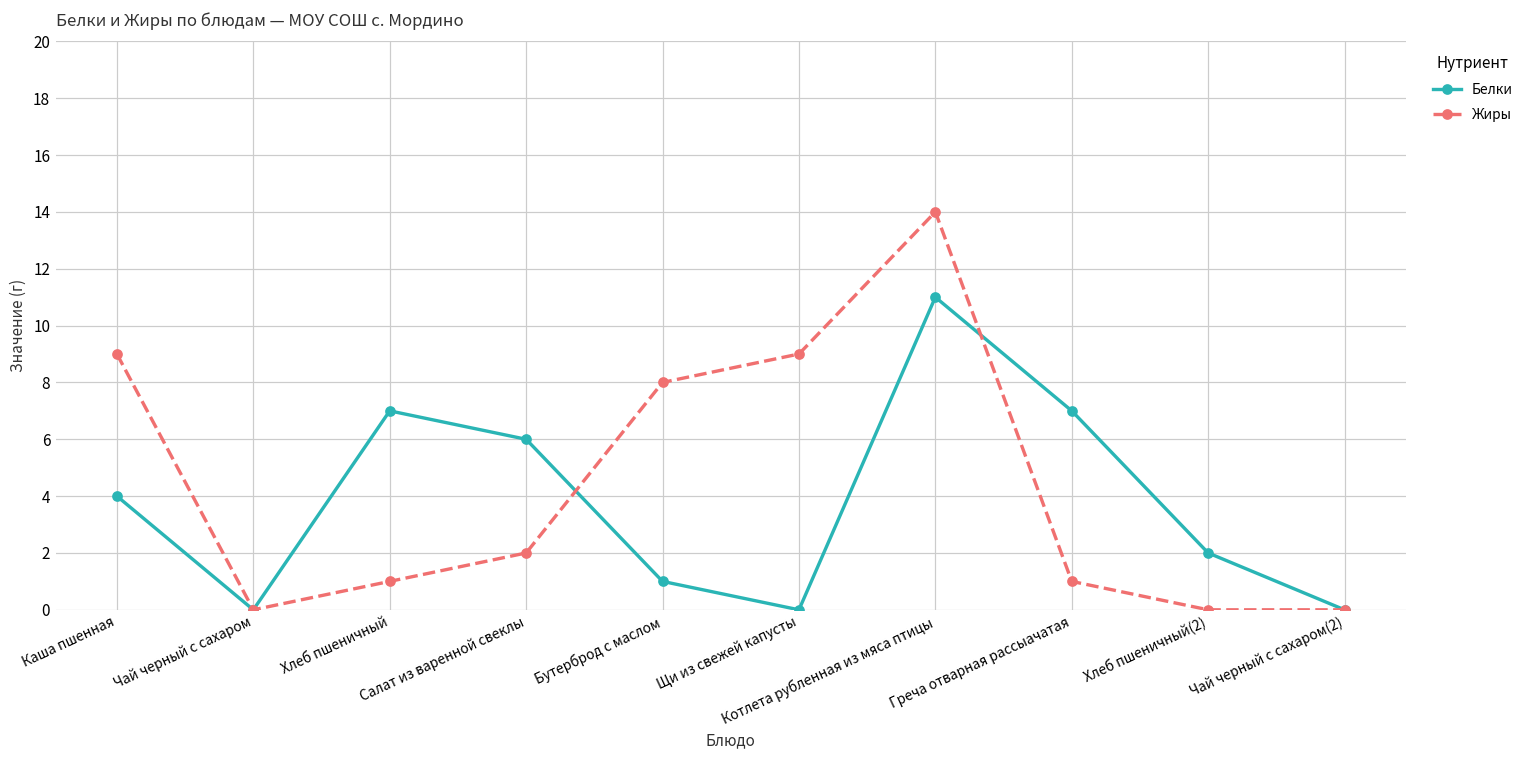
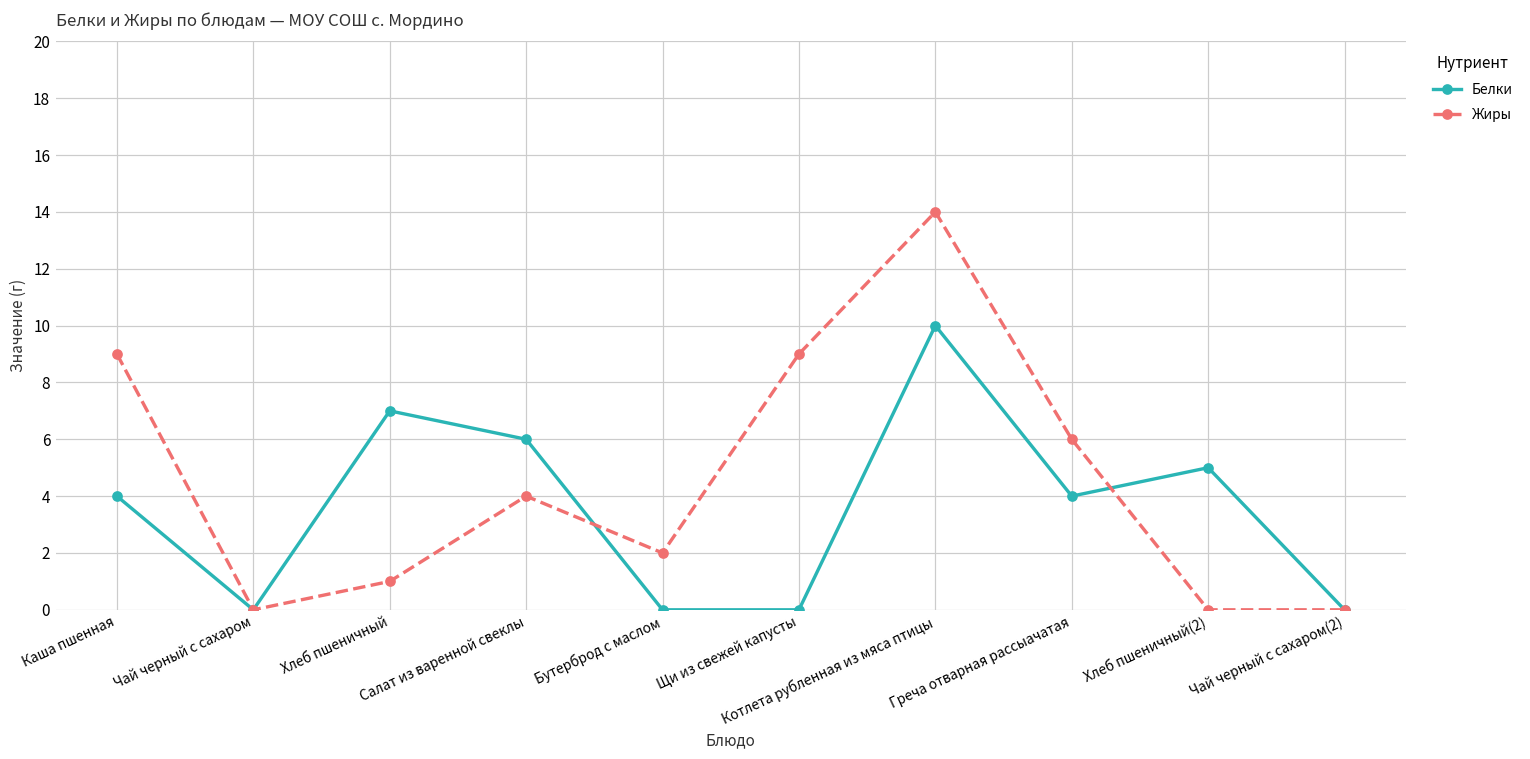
  {
    "Белки": {
      "Каша пшенная": 4,
      "Хлеб пшеничный": 7,
      "Салат из варенной свеклы": 6,
-     "Бутерброд с маслом": 1,
+     "Бутерброд с маслом": 0,
      "Щи из свежей капусты": 0,
-     "Котлета рубленная из мяса птицы": 11,
-     "Греча отварная рассыачатая": 7,
-     "Хлеб пшеничный(2)": 2
+     "Котлета рубленная из мяса птицы": 10,
+     "Греча отварная рассыачатая": 4,
+     "Хлеб пшеничный(2)": 5
    },
    "Жиры": {
      "Каша пшенная": 9,
      "Хлеб пшеничный": 1,
-     "Салат из варенной свеклы": 2,
-     "Бутерброд с маслом": 8,
+     "Салат из варенной свеклы": 4,
+     "Бутерброд с маслом": 2,
      "Щи из свежей капусты": 9,
      "Котлета рубленная из мяса птицы": 14,
-     "Греча отварная рассыачатая": 1,
+     "Греча отварная рассыачатая": 6,
      "Хлеб пшеничный(2)": 0
    }
  }
